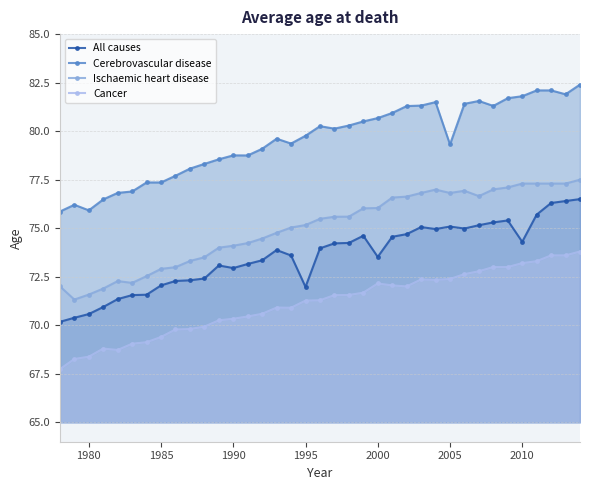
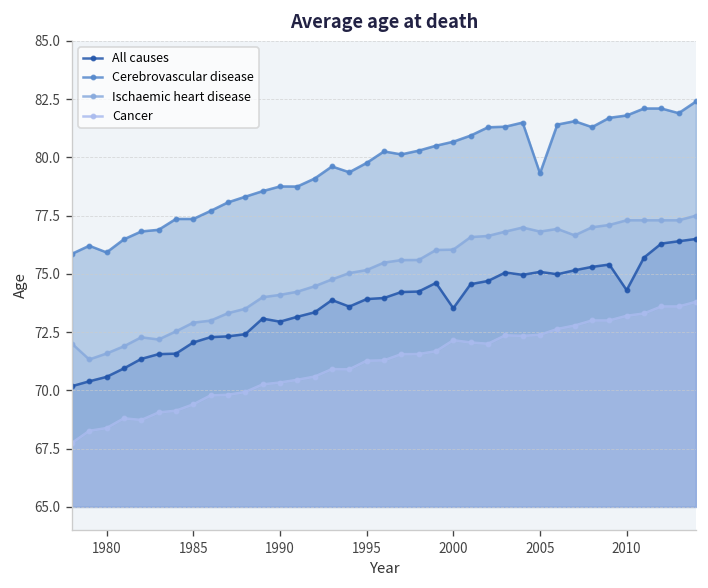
  {
    "All causes": {
      "1980": 70.6,
      "1985": 72.1,
      "1990": 72.9,
-     "1995": 72.0,
+     "1995": 73.9,
      "2000": 73.5,
      "2005": 75.1,
      "2010": 74.3
    },
    "Cerebrovascular disease": {
      "1980": 75.9,
      "1985": 77.4,
      "1990": 78.8,
      "1995": 79.8,
      "2000": 80.7,
      "2005": 79.3,
      "2010": 81.8
    }
  }
